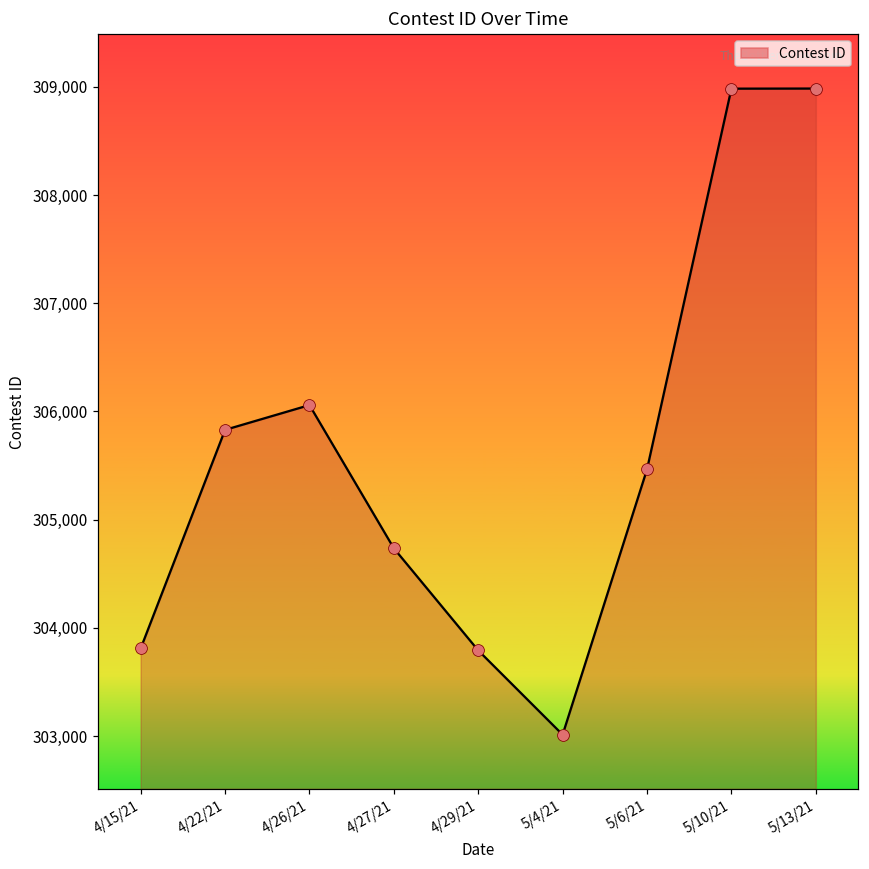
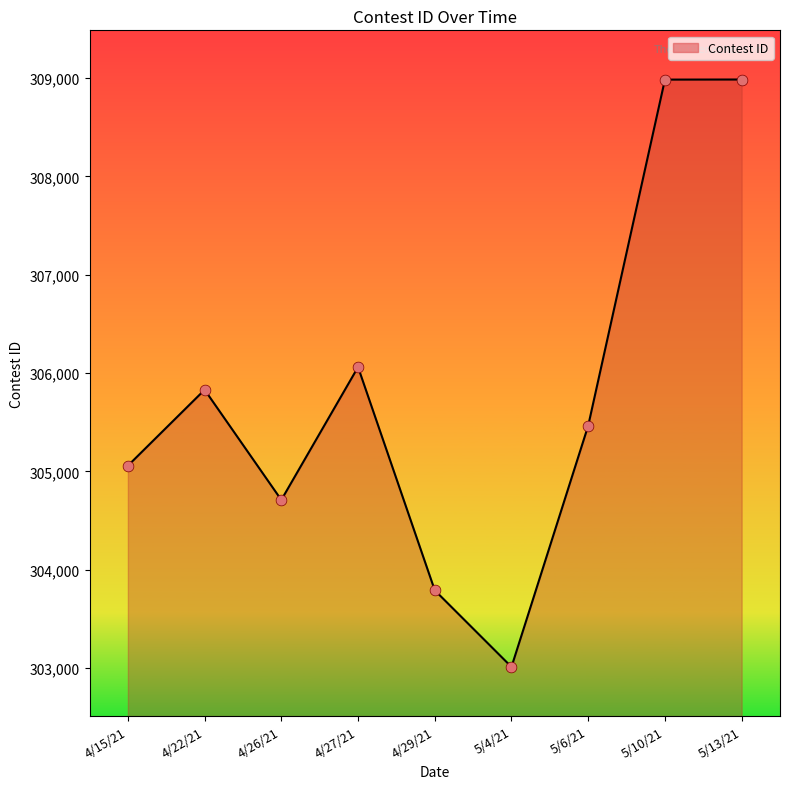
  {
-   "4/15/21": "303,800",
+   "4/15/21": "305,100",
    "4/22/21": "305,800",
-   "4/26/21": "306,100",
-   "4/27/21": "304,700",
+   "4/26/21": "304,700",
+   "4/27/21": "306,100",
    "4/29/21": "303,800",
    "5/4/21": "303,000",
    "5/6/21": "305,500",
    "5/10/21": "309,000",
    "5/13/21": "309,000"
  }
